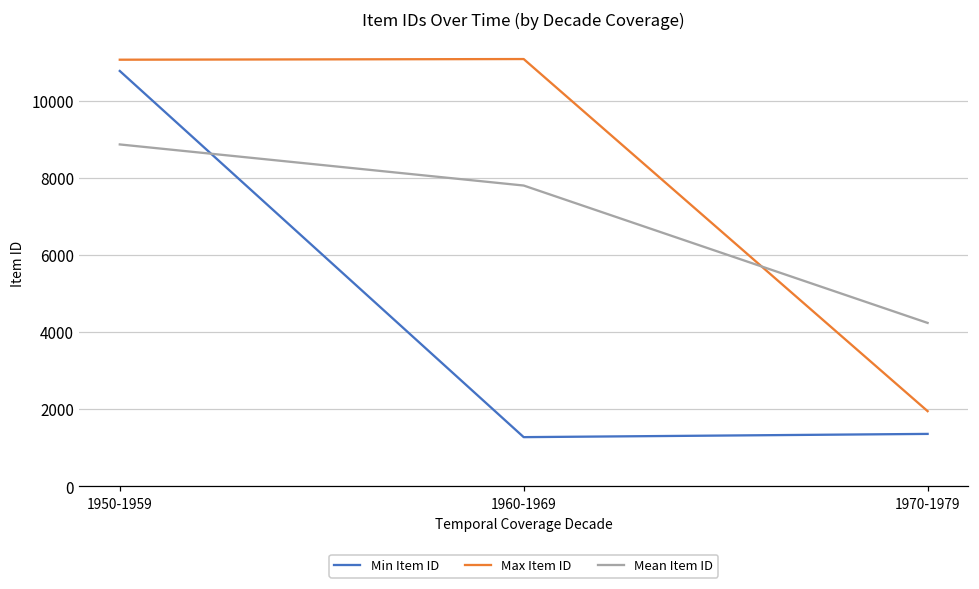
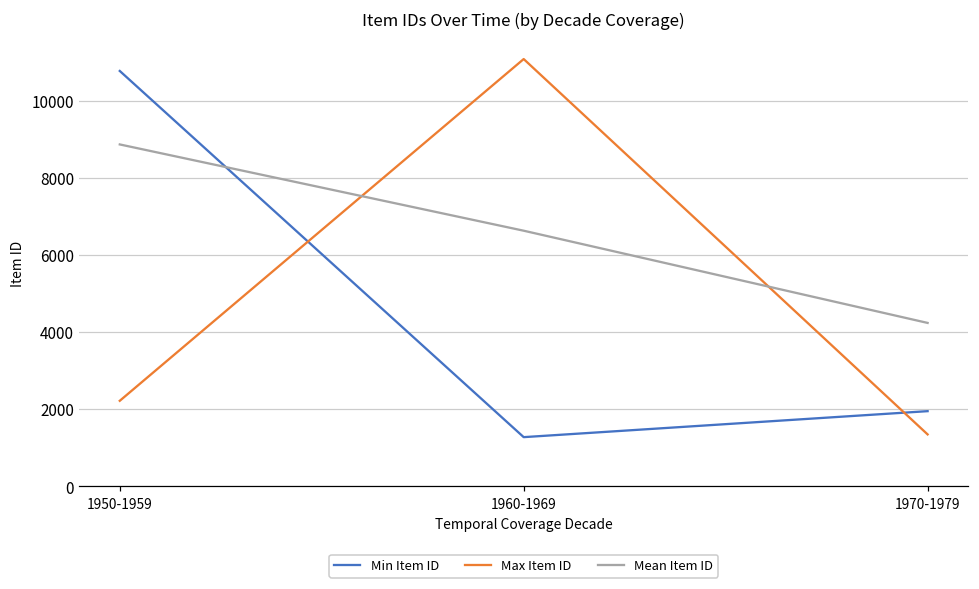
  {
    "Min Item ID": {
      "1950-1959": 10800,
      "1960-1969": 1300,
-     "1970-1979": 1400
+     "1970-1979": 2000
    },
    "Max Item ID": {
-     "1950-1959": 11100,
+     "1950-1959": 2200,
      "1960-1969": 11100,
-     "1970-1979": 2000
+     "1970-1979": 1300
    },
    "Mean Item ID": {
      "1950-1959": 8900,
-     "1960-1969": 7800,
+     "1960-1969": 6600,
      "1970-1979": 4200
    }
  }
